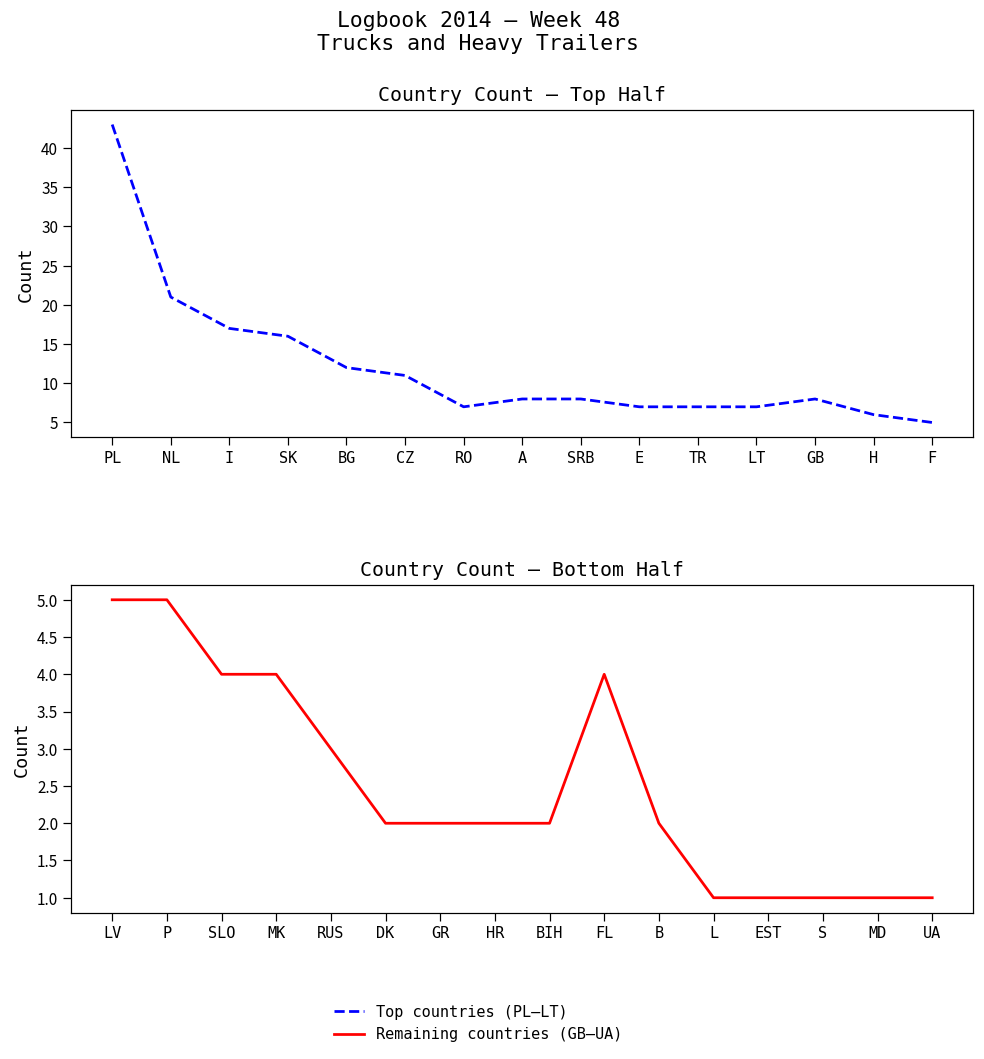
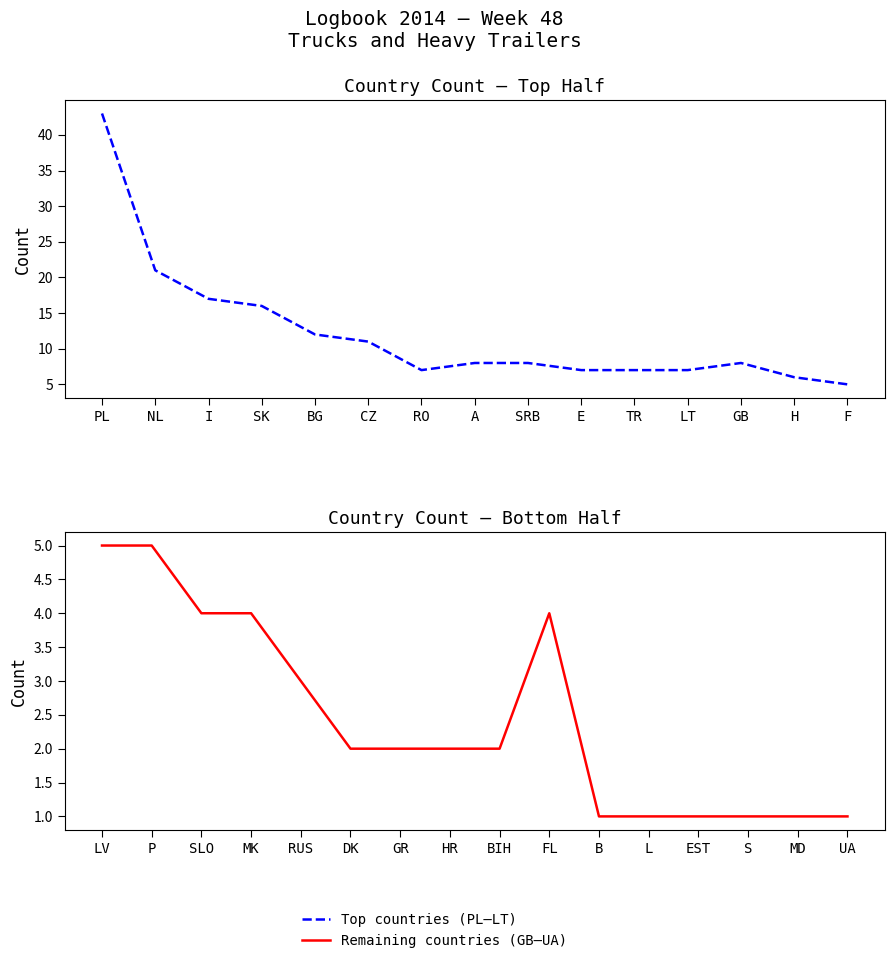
  {
    "Country Count – Top Half": {
      "PL": 43,
      "NL": 21,
      "I": 17,
      "SK": 16,
      "BG": 12,
      "CZ": 11,
      "RO": 7,
      "A": 8,
      "SRB": 8,
      "E": 7,
      "TR": 7,
      "LT": 7,
      "GB": 8,
      "H": 6,
      "F": 5
    },
    "Country Count – Bottom Half": {
      "LV": 5,
      "P": 5,
      "SLO": 4,
      "MK": 4,
      "RUS": 3,
      "DK": 2,
      "GR": 2,
      "HR": 2,
      "BIH": 2,
      "FL": 4,
-     "B": 2,
+     "B": 1,
      "L": 1,
      "EST": 1,
      "S": 1,
      "MD": 1,
      "UA": 1
    }
  }
